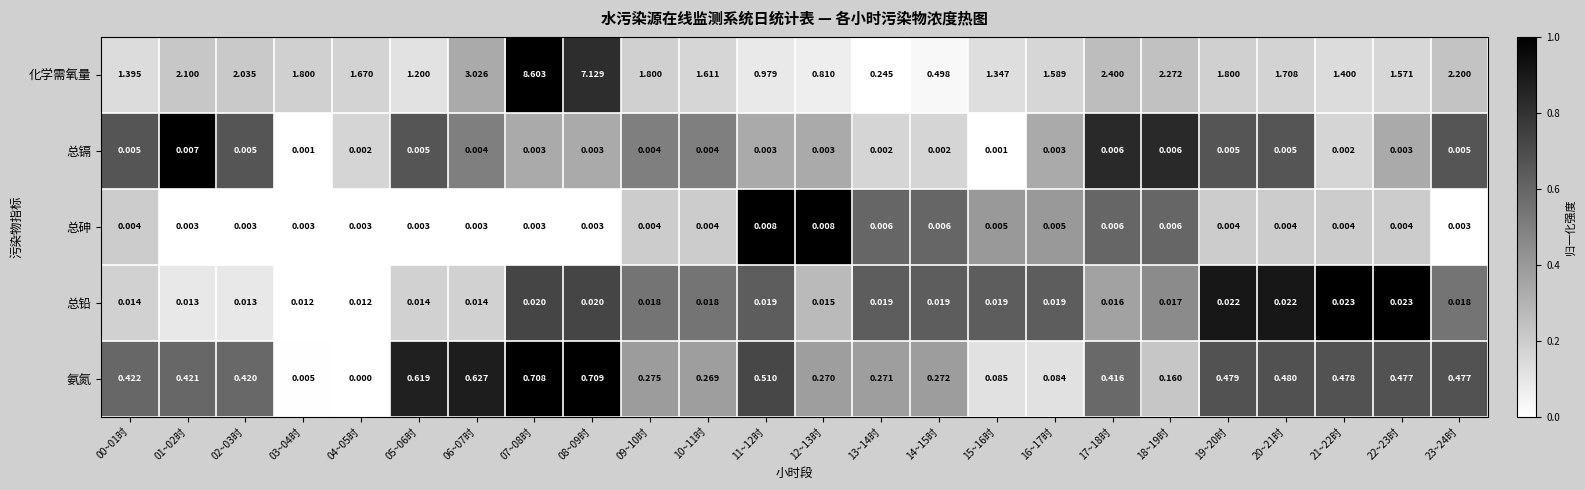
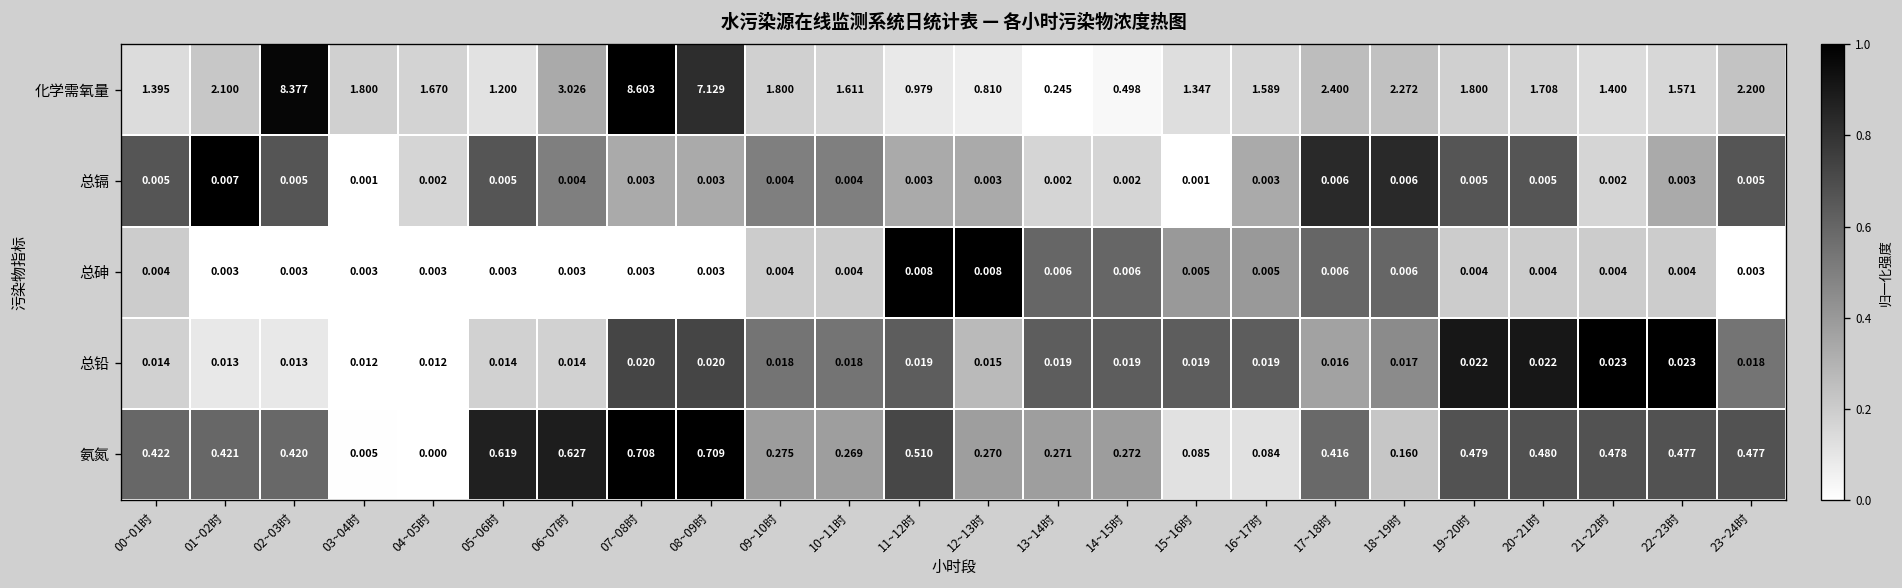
  {
    "化学需氧量": {
      "00~01时": 1.395,
      "01~02时": 2.100,
-     "02~03时": 2.035,
+     "02~03时": 8.377,
      "03~04时": 1.800,
      "04~05时": 1.670,
      "05~06时": 1.200,
      "06~07时": 3.026,
      "07~08时": 8.603,
      "08~09时": 7.129,
      "09~10时": 1.800,
      "10~11时": 1.611,
      "11~12时": 0.979,
      "12~13时": 0.810,
      "13~14时": 0.245,
      "14~15时": 0.498,
      "15~16时": 1.347,
      "16~17时": 1.589,
      "17~18时": 2.400,
      "18~19时": 2.272,
      "19~20时": 1.800,
      "20~21时": 1.708,
      "21~22时": 1.400,
      "22~23时": 1.571,
      "23~24时": 2.200
    },
    "总镉": {
      "00~01时": 0.005,
      "01~02时": 0.007,
      "02~03时": 0.005,
      "03~04时": 0.001,
      "04~05时": 0.002,
      "05~06时": 0.005,
      "06~07时": 0.004,
      "07~08时": 0.003,
      "08~09时": 0.003,
      "09~10时": 0.004,
      "10~11时": 0.004,
      "11~12时": 0.003,
      "12~13时": 0.003,
      "13~14时": 0.002,
      "14~15时": 0.002,
      "15~16时": 0.001,
      "16~17时": 0.003,
      "17~18时": 0.006,
      "18~19时": 0.006,
      "19~20时": 0.005,
      "20~21时": 0.005,
      "21~22时": 0.002,
      "22~23时": 0.003,
      "23~24时": 0.005
    },
    "总砷": {
      "00~01时": 0.004,
      "01~02时": 0.003,
      "02~03时": 0.003,
      "03~04时": 0.003,
      "04~05时": 0.003,
      "05~06时": 0.003,
      "06~07时": 0.003,
      "07~08时": 0.003,
      "08~09时": 0.003,
      "09~10时": 0.004,
      "10~11时": 0.004,
      "11~12时": 0.008,
      "12~13时": 0.008,
      "13~14时": 0.006,
      "14~15时": 0.006,
      "15~16时": 0.005,
      "16~17时": 0.005,
      "17~18时": 0.006,
      "18~19时": 0.006,
      "19~20时": 0.004,
      "20~21时": 0.004,
      "21~22时": 0.004,
      "22~23时": 0.004,
      "23~24时": 0.003
    },
    "总铅": {
      "00~01时": 0.014,
      "01~02时": 0.013,
      "02~03时": 0.013,
      "03~04时": 0.012,
      "04~05时": 0.012,
      "05~06时": 0.014,
      "06~07时": 0.014,
      "07~08时": 0.020,
      "08~09时": 0.020,
      "09~10时": 0.018,
      "10~11时": 0.018,
      "11~12时": 0.019,
      "12~13时": 0.015,
      "13~14时": 0.019,
      "14~15时": 0.019,
      "15~16时": 0.019,
      "16~17时": 0.019,
      "17~18时": 0.016,
      "18~19时": 0.017,
      "19~20时": 0.022,
      "20~21时": 0.022,
      "21~22时": 0.023,
      "22~23时": 0.023,
      "23~24时": 0.018
    },
    "氨氮": {
      "00~01时": 0.422,
      "01~02时": 0.421,
      "02~03时": 0.420,
      "03~04时": 0.005,
      "04~05时": 0.000,
      "05~06时": 0.619,
      "06~07时": 0.627,
      "07~08时": 0.708,
      "08~09时": 0.709,
      "09~10时": 0.275,
      "10~11时": 0.269,
      "11~12时": 0.510,
      "12~13时": 0.270,
      "13~14时": 0.271,
      "14~15时": 0.272,
      "15~16时": 0.085,
      "16~17时": 0.084,
      "17~18时": 0.416,
      "18~19时": 0.160,
      "19~20时": 0.479,
      "20~21时": 0.480,
      "21~22时": 0.478,
      "22~23时": 0.477,
      "23~24时": 0.477
    }
  }
